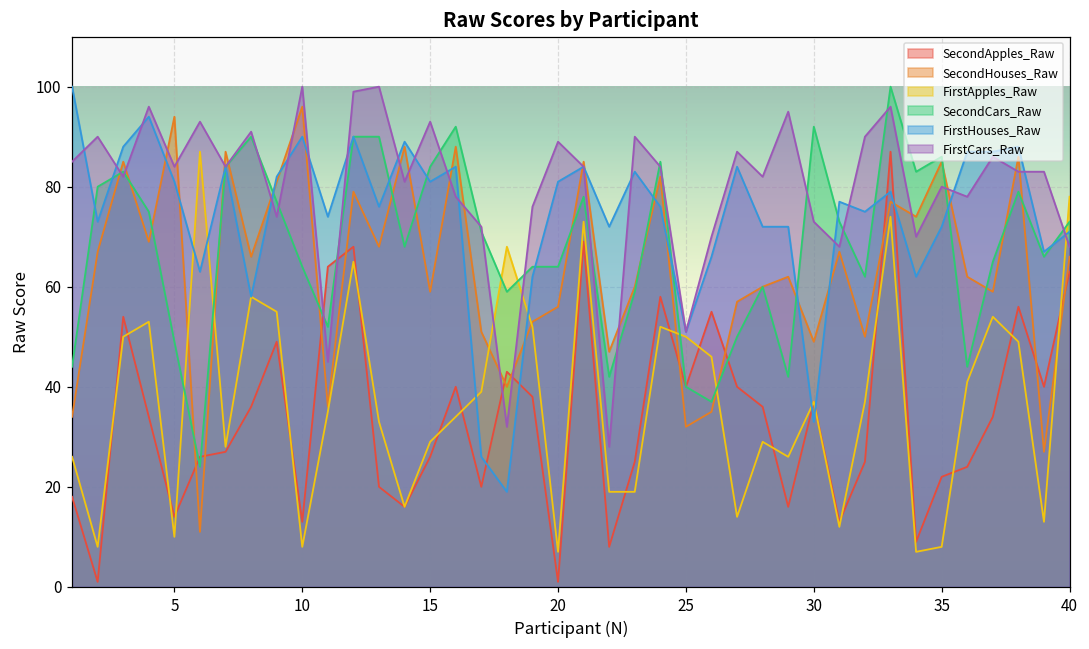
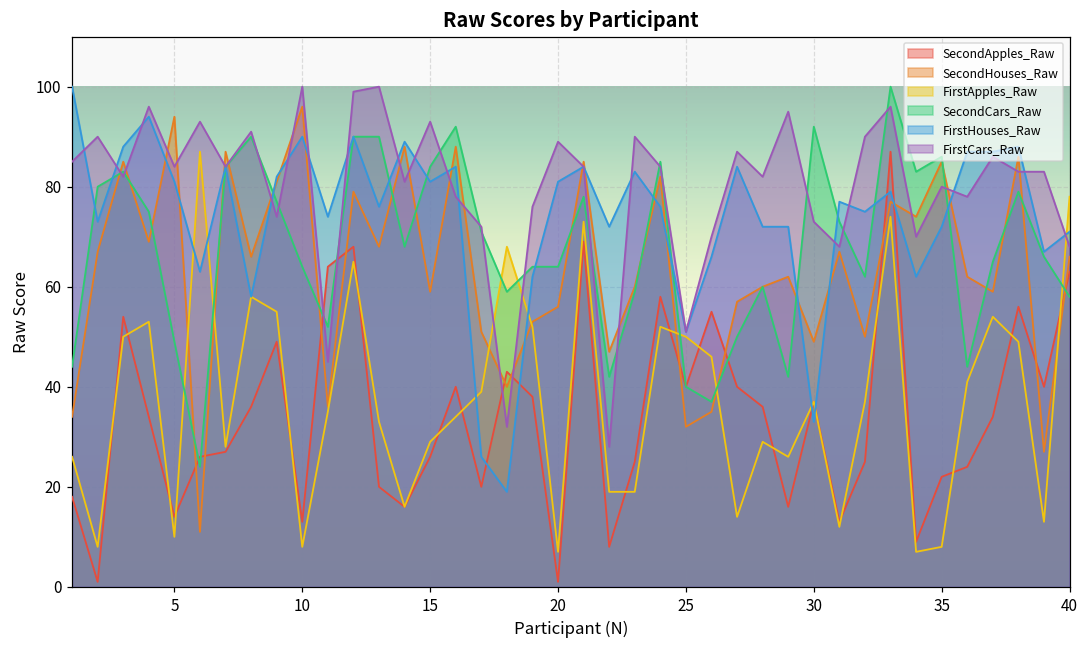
  {
    "SecondCars_Raw": {
      "5": 49,
      "10": 64,
      "15": 84,
      "20": 64,
      "30": 92,
      "35": 86,
-     "40": 73
+     "40": 58
    },
    "FirstHouses_Raw": {
      "5": 81,
      "10": 90,
      "15": 81,
      "20": 81,
      "30": 33,
      "35": 72,
      "40": 71
    },
    "FirstCars_Raw": {
      "5": 84,
      "10": 100,
      "15": 93,
      "20": 89,
      "30": 73,
      "35": 80,
      "40": 68
    }
  }
